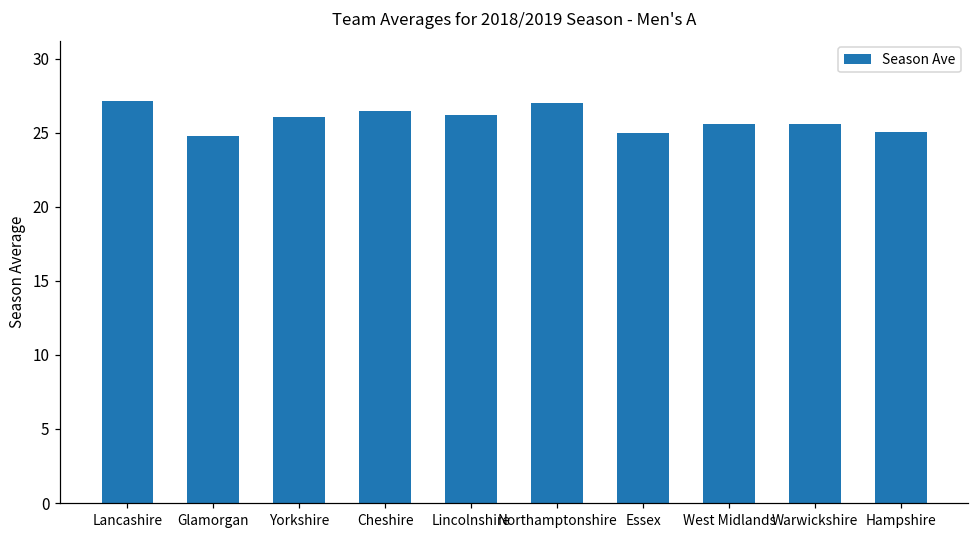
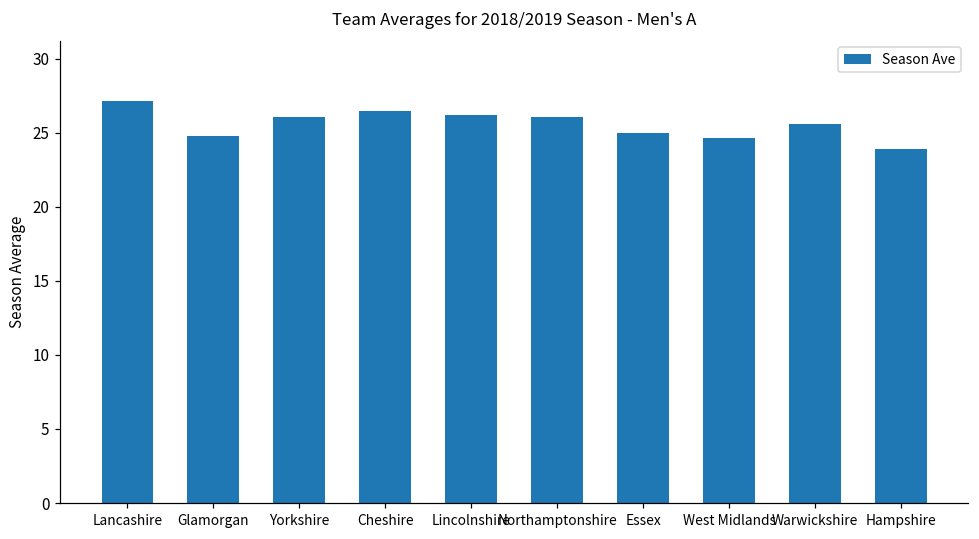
  {
    "Lancashire": 27.2,
    "Glamorgan": 24.8,
    "Yorkshire": 26.1,
    "Cheshire": 26.5,
-   "Northamptonshire": 27.0,
+   "Northamptonshire": 26.0,
    "Essex": 25.0,
-   "West Midlands": 25.6,
+   "West Midlands": 24.7,
    "Warwickshire": 25.6,
-   "Hampshire": 25.0
+   "Hampshire": 23.9
  }
